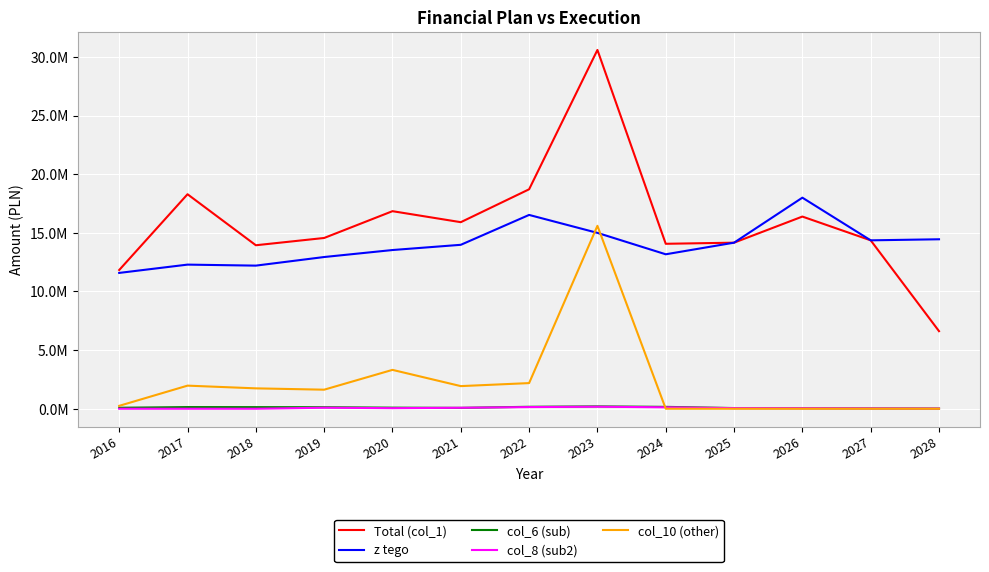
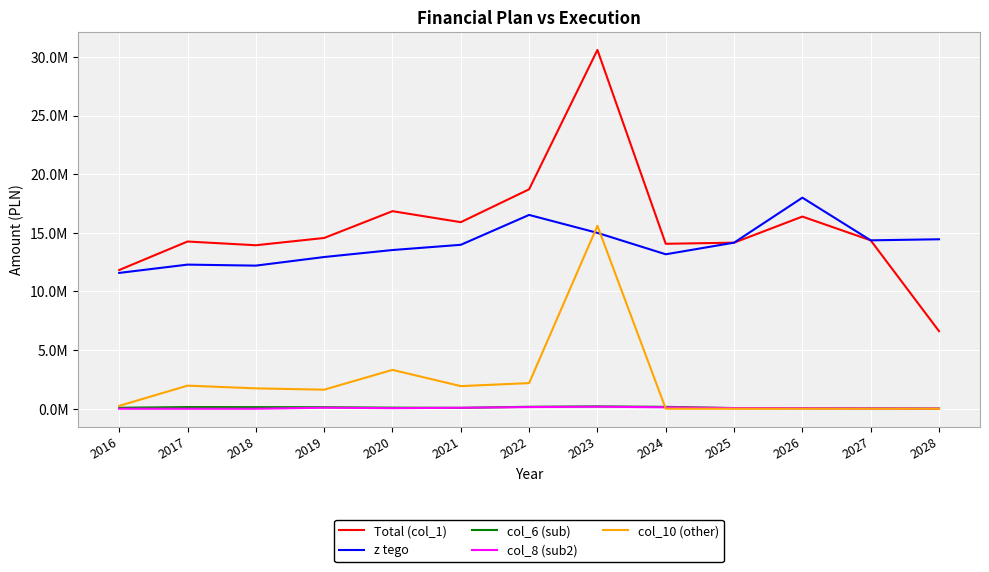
  {
    "Total (col_1)": {
      "2016": 11800000,
-     "2017": 18300000,
+     "2017": 14300000,
      "2018": 13900000,
      "2019": 14600000,
      "2020": 16800000,
      "2021": 15900000,
      "2022": 18700000,
      "2023": 30600000,
      "2024": 14100000,
      "2026": 16400000,
      "2028": 6600000
    },
    "z tego": {
      "2016": 11600000,
      "2017": 12300000,
      "2018": 12200000,
      "2019": 12900000,
      "2020": 13500000,
      "2021": 14000000,
      "2022": 16500000,
      "2023": 15000000,
      "2024": 13200000,
      "2026": 18000000,
      "2028": 14500000
    },
    "col_10 (other)": {
      "2017": 2000000,
      "2018": 1700000,
      "2019": 1600000,
      "2020": 3300000,
      "2021": 1900000,
      "2022": 2200000,
      "2023": 15600000
    }
  }
